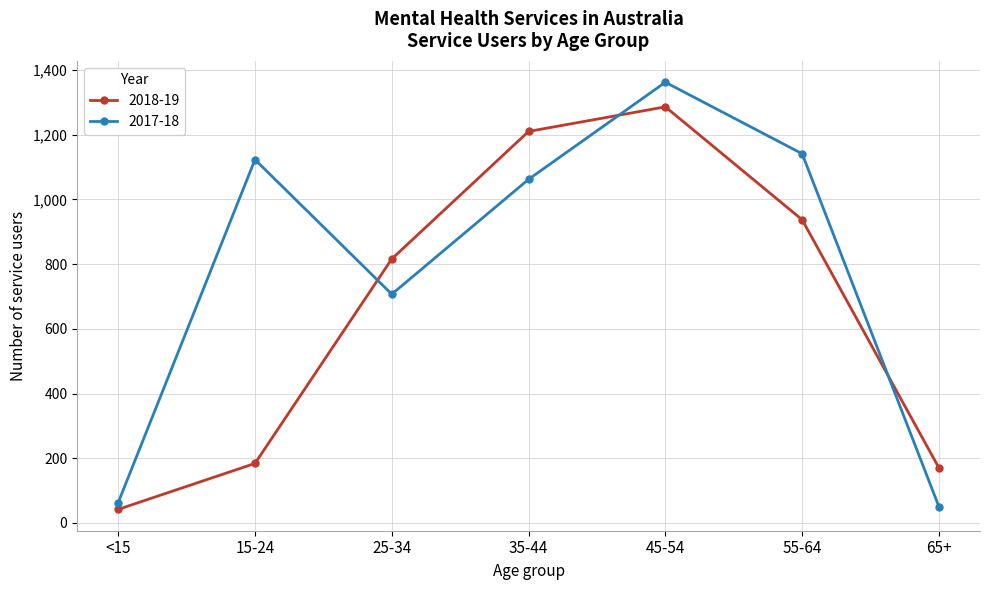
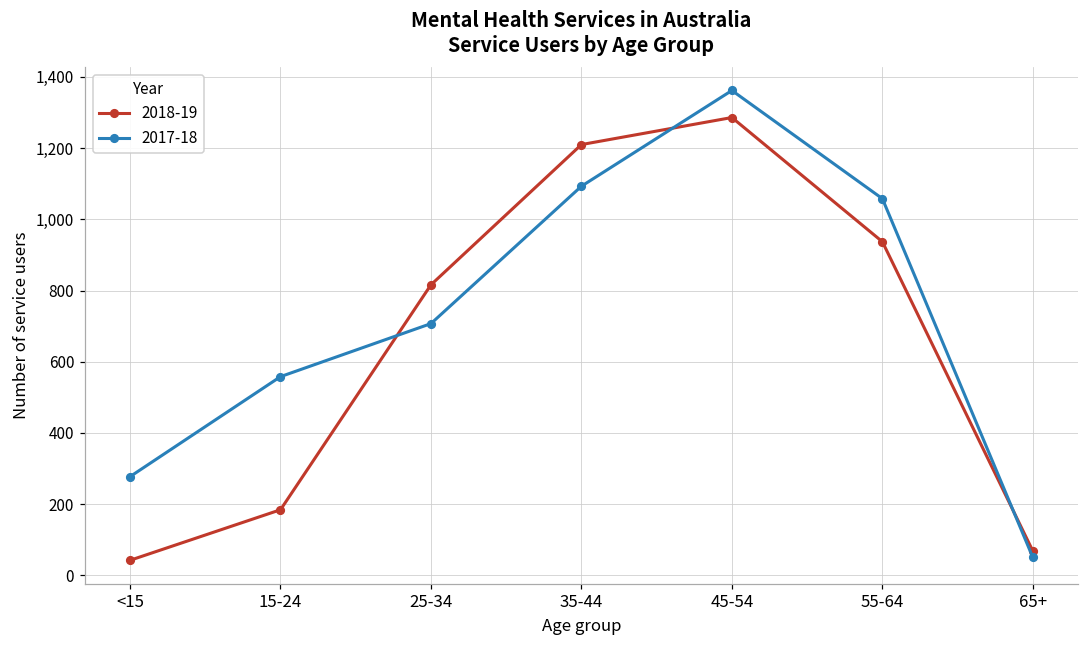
  {
    "2018-19": {
      "<15": "40",
      "15-24": "180",
      "25-34": "820",
      "35-44": "1,210",
      "45-54": "1,290",
      "55-64": "940",
-     "65+": "170"
+     "65+": "70"
    },
    "2017-18": {
-     "<15": "60",
-     "15-24": "1,120",
+     "<15": "280",
+     "15-24": "560",
      "25-34": "710",
-     "35-44": "1,060",
+     "35-44": "1,090",
      "45-54": "1,360",
-     "55-64": "1,140",
+     "55-64": "1,060",
      "65+": "50"
    }
  }
